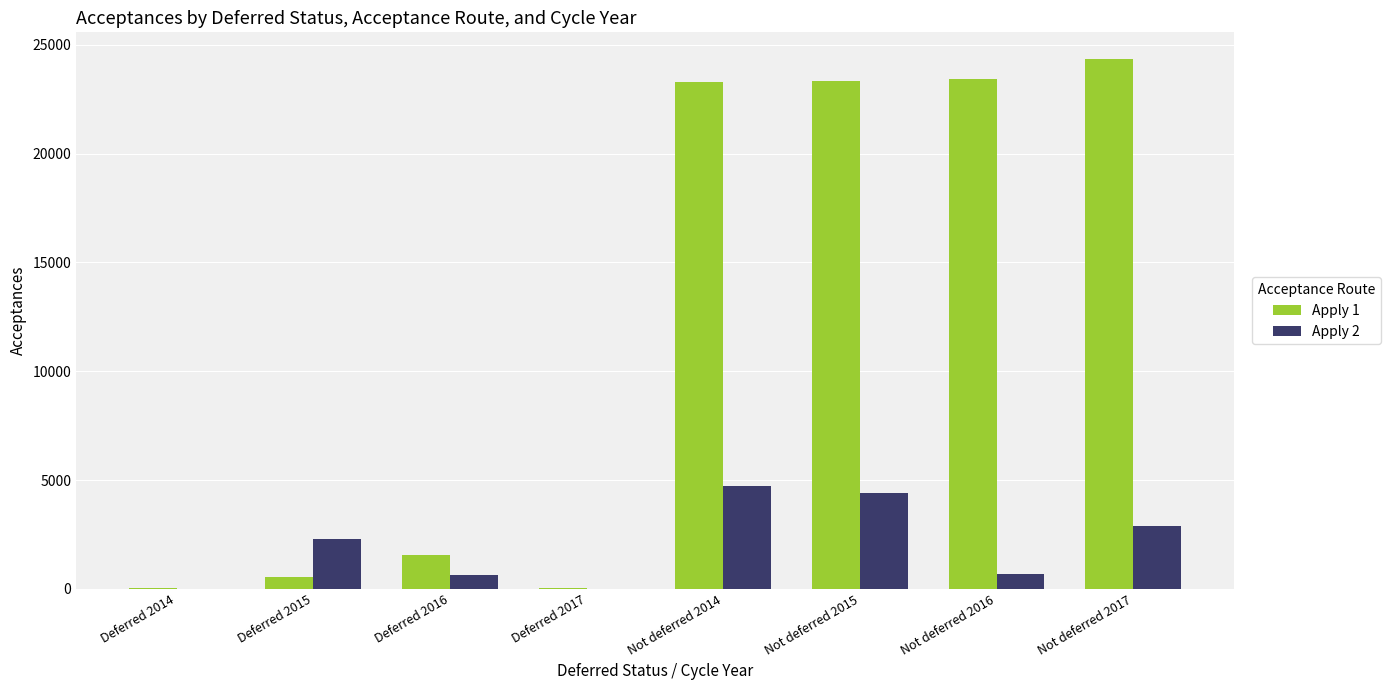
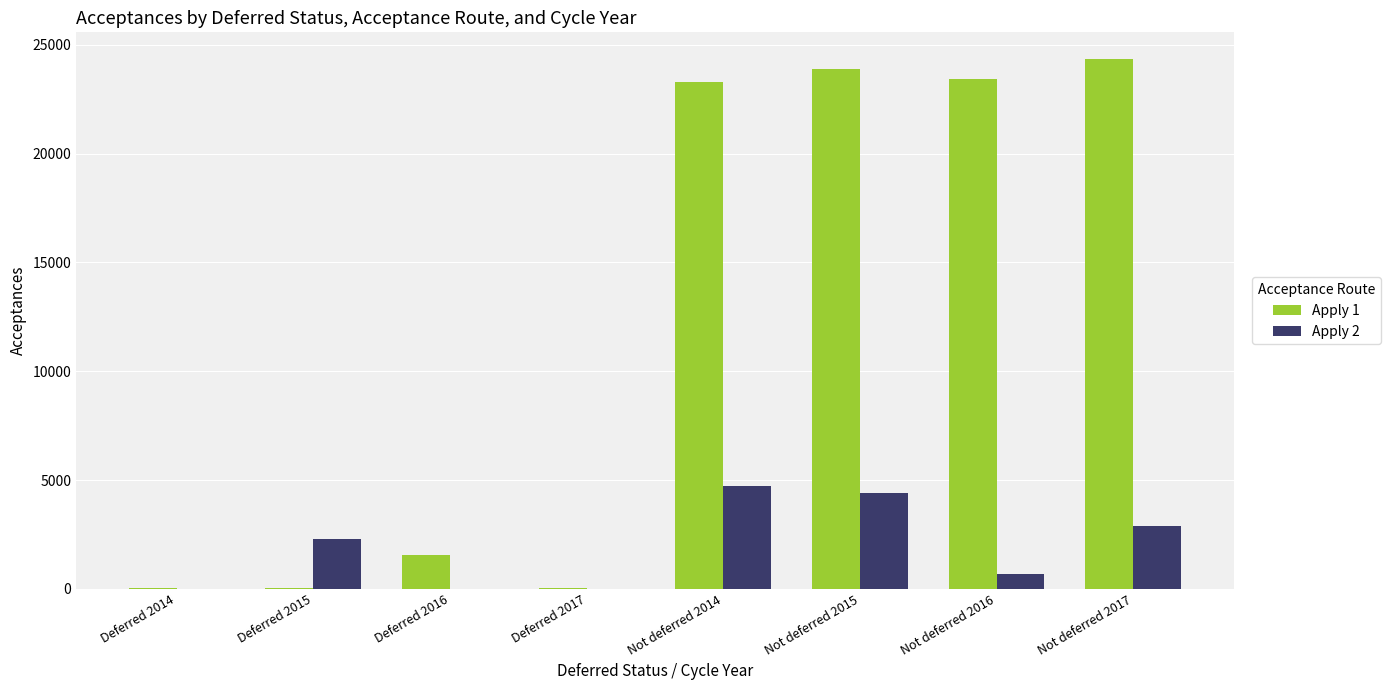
  {
    "Apply 1": {
-     "Deferred 2015": 500,
+     "Deferred 2015": 0,
      "Deferred 2016": 1600,
      "Not deferred 2014": 23300,
-     "Not deferred 2015": 23300,
+     "Not deferred 2015": 23900,
      "Not deferred 2016": 23400,
      "Not deferred 2017": 24400
    },
    "Apply 2": {
      "Deferred 2015": 2300,
-     "Deferred 2016": 600,
+     "Deferred 2016": 0,
      "Not deferred 2014": 4700,
      "Not deferred 2015": 4400,
      "Not deferred 2016": 700,
      "Not deferred 2017": 2900
    }
  }
